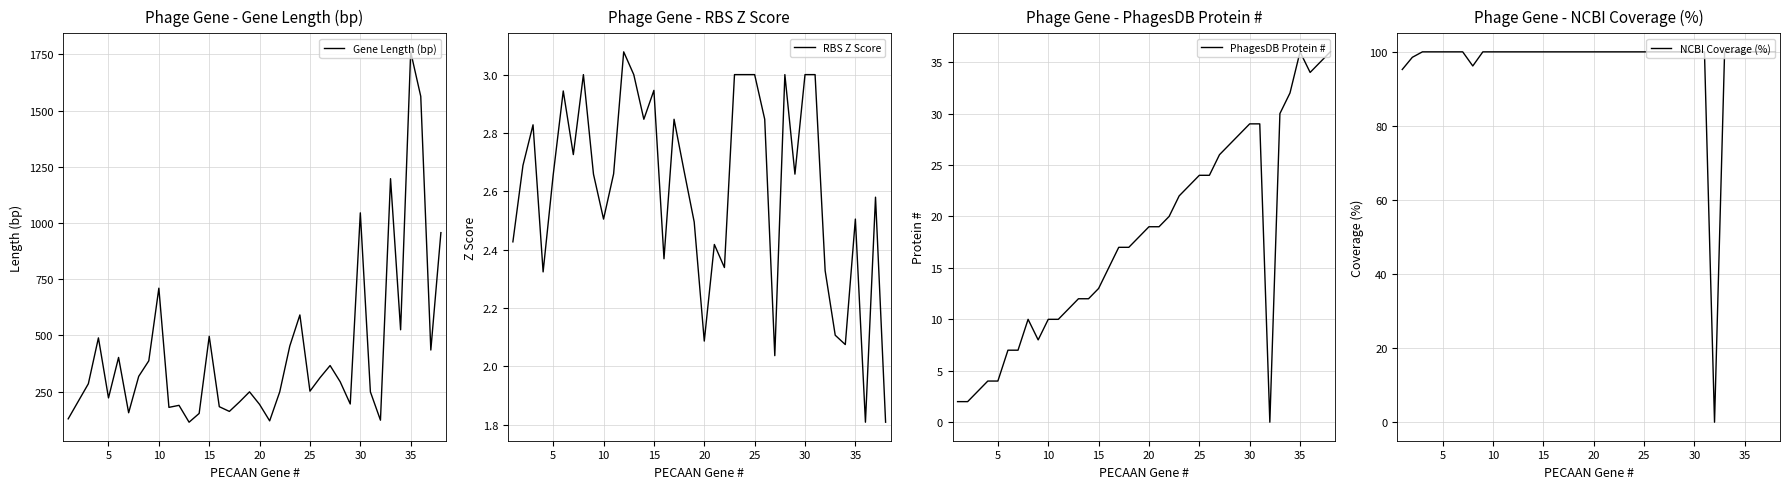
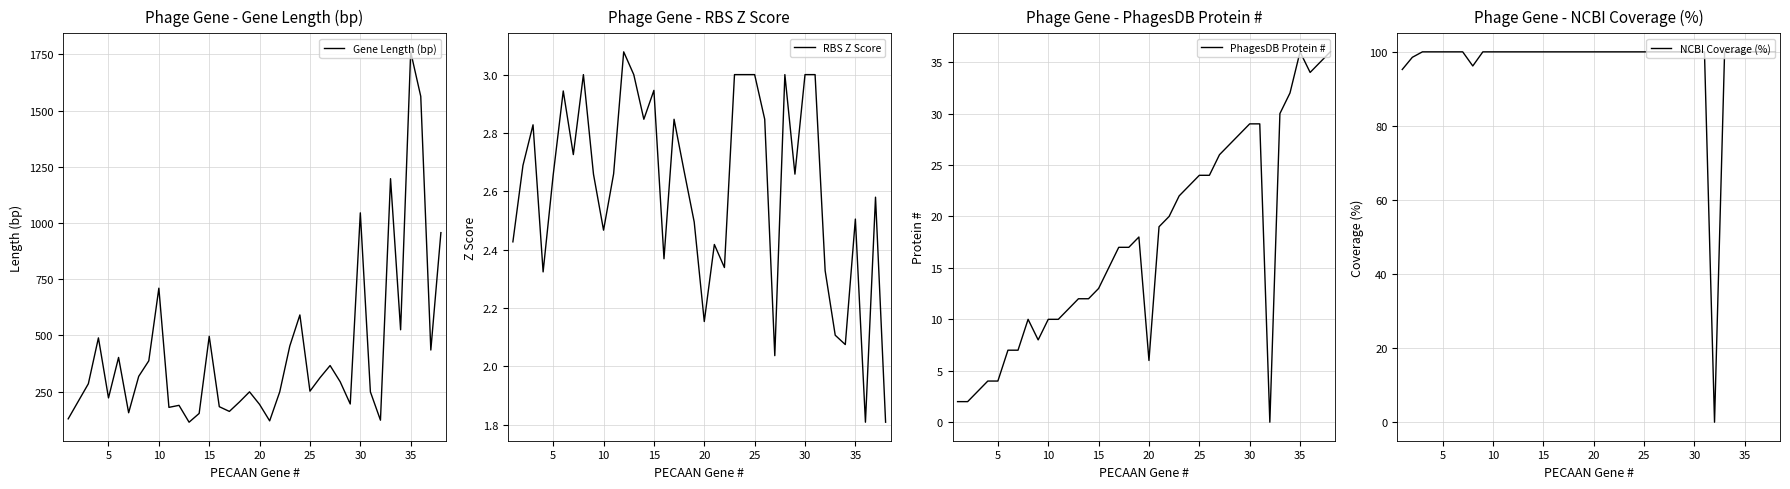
  {
    "Phage Gene - Gene Length (bp)": {
      "5": 220,
      "10": 710,
      "15": 500,
      "20": 190,
      "25": 250,
      "30": 1050
    },
    "Phage Gene - RBS Z Score": {
      "5": 2.66,
-     "10": 2.51,
+     "10": 2.47,
      "15": 2.95,
-     "20": 2.09,
+     "20": 2.15,
      "25": 3.00,
      "30": 3.00,
      "35": 2.51
    },
    "Phage Gene - PhagesDB Protein #": {
      "5": 4,
      "10": 10,
      "15": 13,
-     "20": 19,
+     "20": 6,
      "25": 24,
      "30": 29
    },
    "Phage Gene - NCBI Coverage (%)": {
      "5": 100,
      "10": 100,
      "15": 100,
      "20": 100,
      "25": 100
    }
  }
